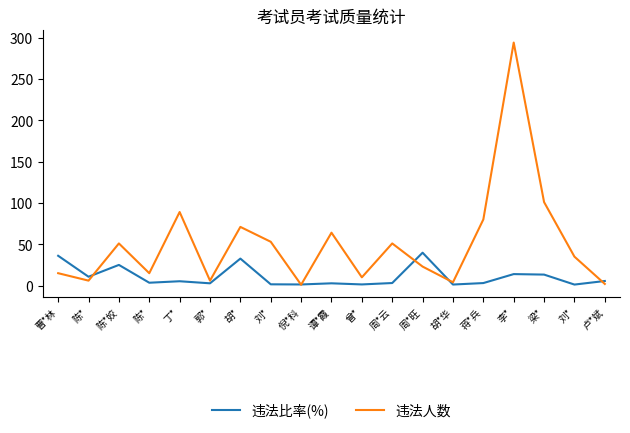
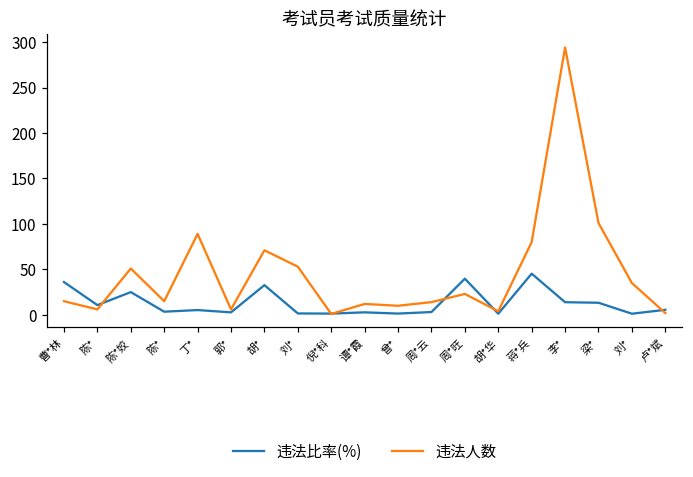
  {
    "违法比率(%)": {
      "曹*林": 40,
      "陈*姣": 30,
      "丁*": 10,
      "郭*": 0,
      "胡*": 30,
      "谭*霞": 0,
      "曾*": 0,
      "周*云": 0,
      "周*旺": 40,
-     "蒋*兵": 0,
+     "蒋*兵": 50,
      "李*": 10,
      "梁*": 10,
      "卢*斌": 10
    },
    "违法人数": {
      "曹*林": 20,
      "陈*姣": 50,
      "丁*": 90,
      "郭*": 10,
      "胡*": 70,
-     "谭*霞": 60,
+     "谭*霞": 10,
      "曾*": 10,
-     "周*云": 50,
+     "周*云": 10,
      "周*旺": 20,
      "蒋*兵": 80,
      "李*": 290,
      "梁*": 100,
      "卢*斌": 0
    }
  }
